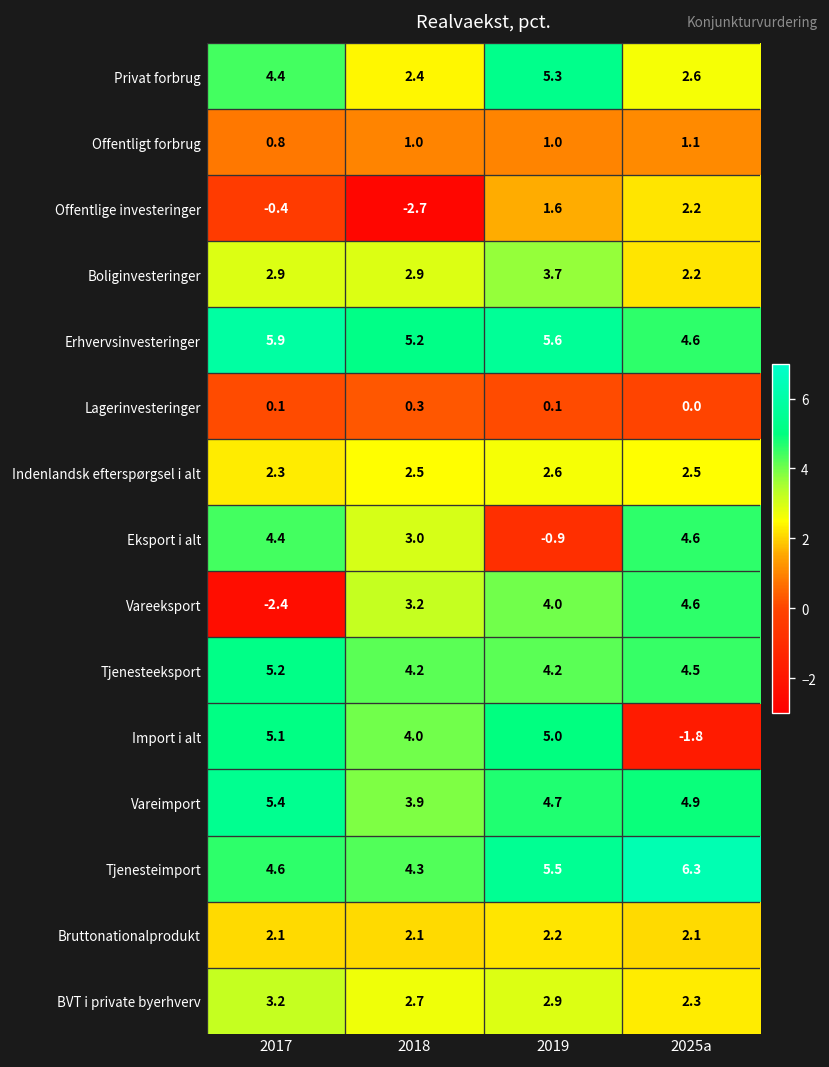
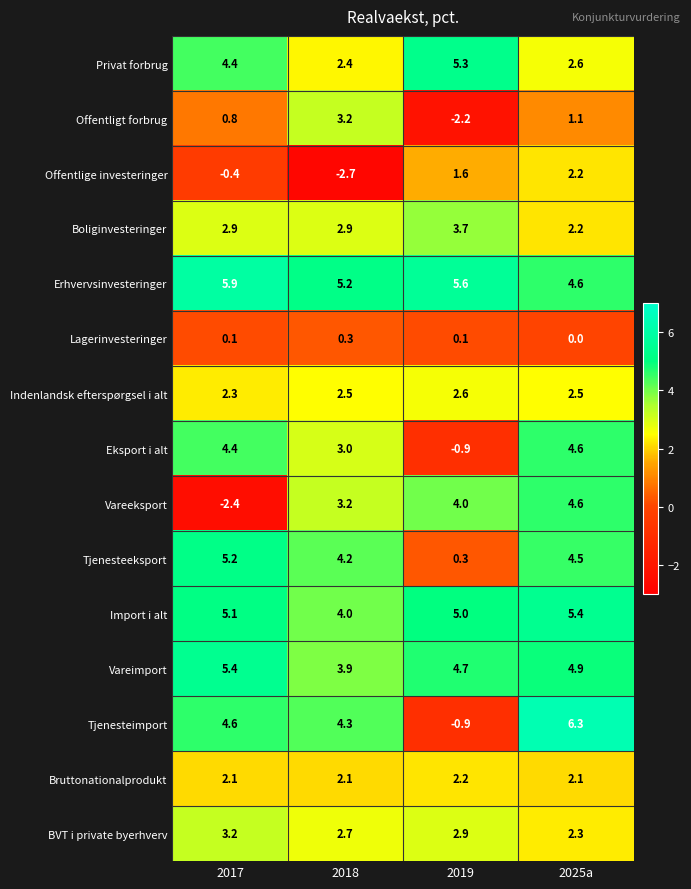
  {
    "Privat forbrug": {
      "2017": 4.4,
      "2018": 2.4,
      "2019": 5.3,
      "2025a": 2.6
    },
    "Offentligt forbrug": {
      "2017": 0.8,
-     "2018": 1.0,
-     "2019": 1.0,
+     "2018": 3.2,
+     "2019": -2.2,
      "2025a": 1.1
    },
    "Offentlige investeringer": {
      "2017": -0.4,
      "2018": -2.7,
      "2019": 1.6,
      "2025a": 2.2
    },
    "Boliginvesteringer": {
      "2017": 2.9,
      "2018": 2.9,
      "2019": 3.7,
      "2025a": 2.2
    },
    "Erhvervsinvesteringer": {
      "2017": 5.9,
      "2018": 5.2,
      "2019": 5.6,
      "2025a": 4.6
    },
    "Lagerinvesteringer": {
      "2017": 0.1,
      "2018": 0.3,
      "2019": 0.1,
      "2025a": 0.0
    },
    "Indenlandsk efterspørgsel i alt": {
      "2017": 2.3,
      "2018": 2.5,
      "2019": 2.6,
      "2025a": 2.5
    },
    "Eksport i alt": {
      "2017": 4.4,
      "2018": 3.0,
      "2019": -0.9,
      "2025a": 4.6
    },
    "Vareeksport": {
      "2017": -2.4,
      "2018": 3.2,
      "2019": 4.0,
      "2025a": 4.6
    },
    "Tjenesteeksport": {
      "2017": 5.2,
      "2018": 4.2,
-     "2019": 4.2,
+     "2019": 0.3,
      "2025a": 4.5
    },
    "Import i alt": {
      "2017": 5.1,
      "2018": 4.0,
      "2019": 5.0,
-     "2025a": -1.8
+     "2025a": 5.4
    },
    "Vareimport": {
      "2017": 5.4,
      "2018": 3.9,
      "2019": 4.7,
      "2025a": 4.9
    },
    "Tjenesteimport": {
      "2017": 4.6,
      "2018": 4.3,
-     "2019": 5.5,
+     "2019": -0.9,
      "2025a": 6.3
    },
    "Bruttonationalprodukt": {
      "2017": 2.1,
      "2018": 2.1,
      "2019": 2.2,
      "2025a": 2.1
    },
    "BVT i private byerhverv": {
      "2017": 3.2,
      "2018": 2.7,
      "2019": 2.9,
      "2025a": 2.3
    }
  }
